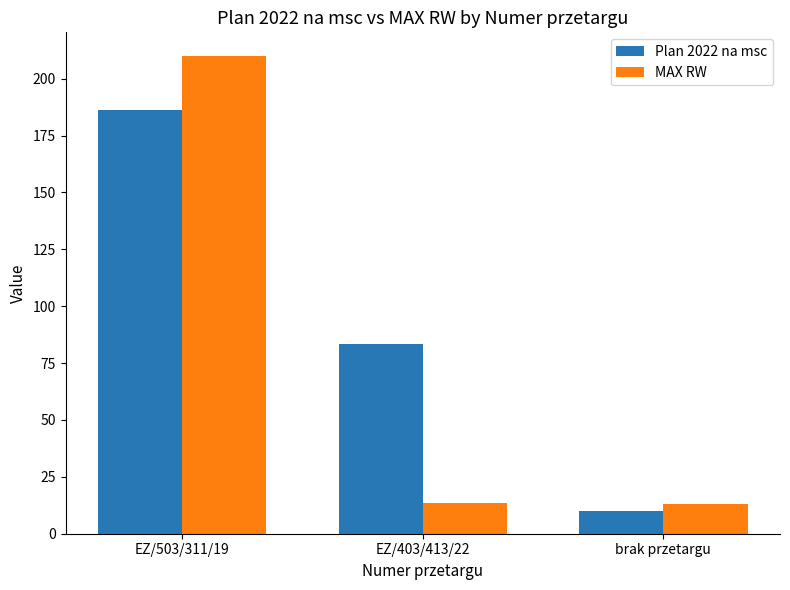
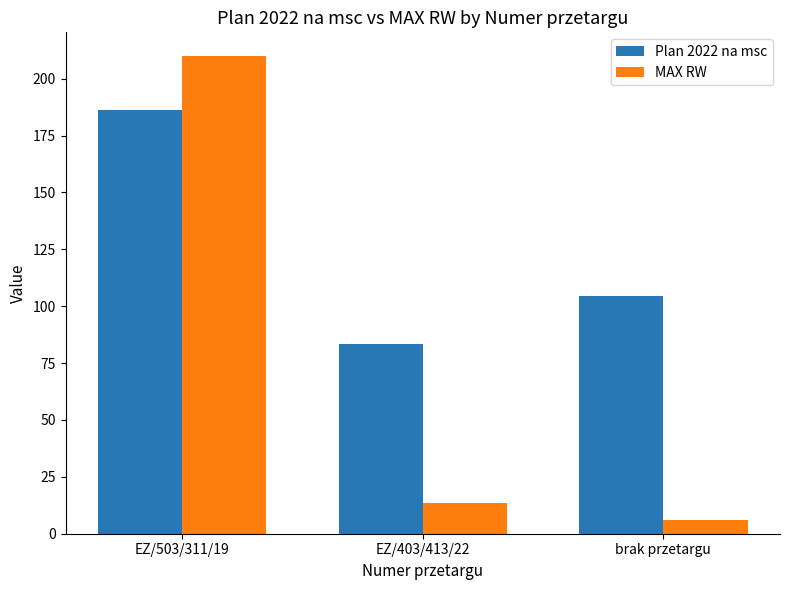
  {
    "Plan 2022 na msc": {
      "EZ/503/311/19": 186,
      "EZ/403/413/22": 83,
-     "brak przetargu": 10
+     "brak przetargu": 105
    },
    "MAX RW": {
      "EZ/503/311/19": 210,
      "EZ/403/413/22": 14,
-     "brak przetargu": 13
+     "brak przetargu": 6
    }
  }
